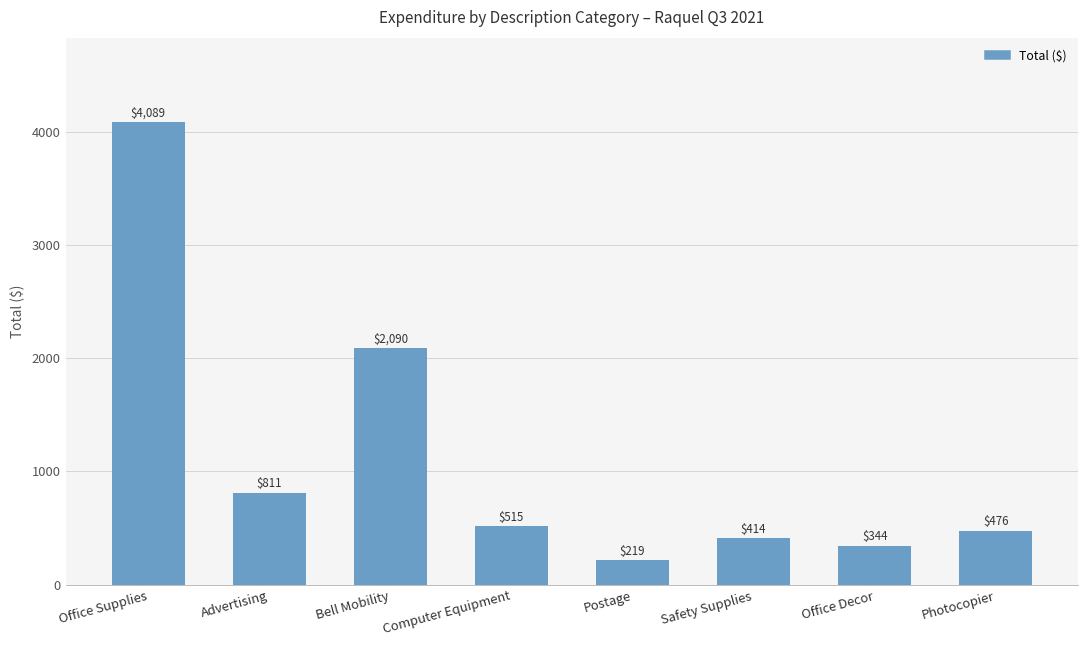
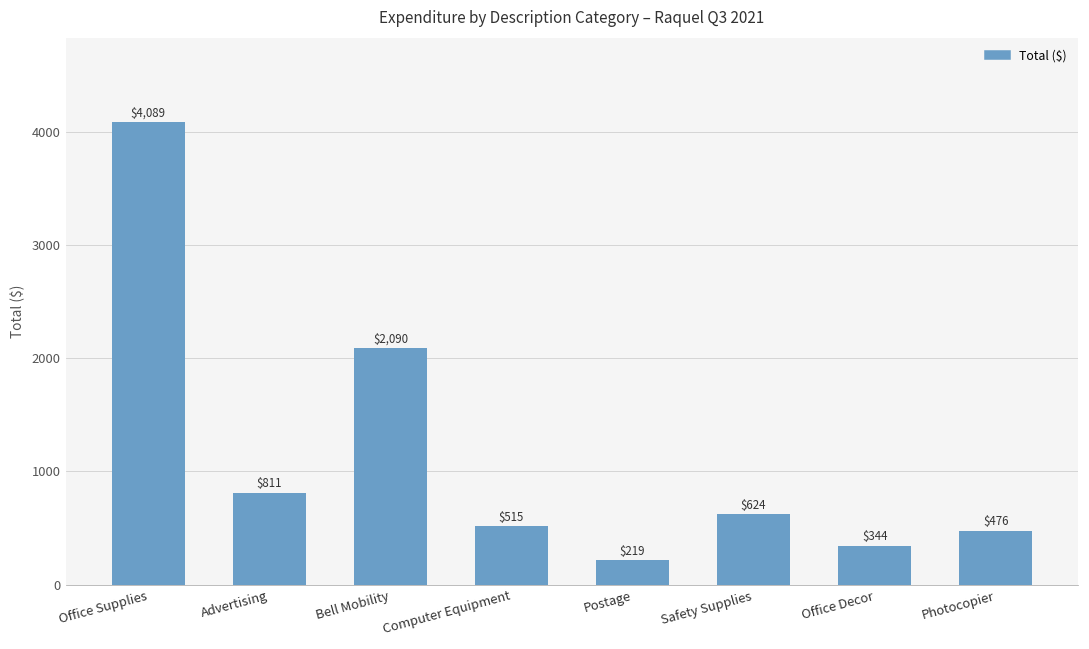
  {
    "Office Supplies": "$4,089",
    "Advertising": "$811",
    "Bell Mobility": "$2,090",
    "Computer Equipment": "$515",
    "Postage": "$219",
-   "Safety Supplies": "$414",
+   "Safety Supplies": "$624",
    "Office Decor": "$344",
    "Photocopier": "$476"
  }
